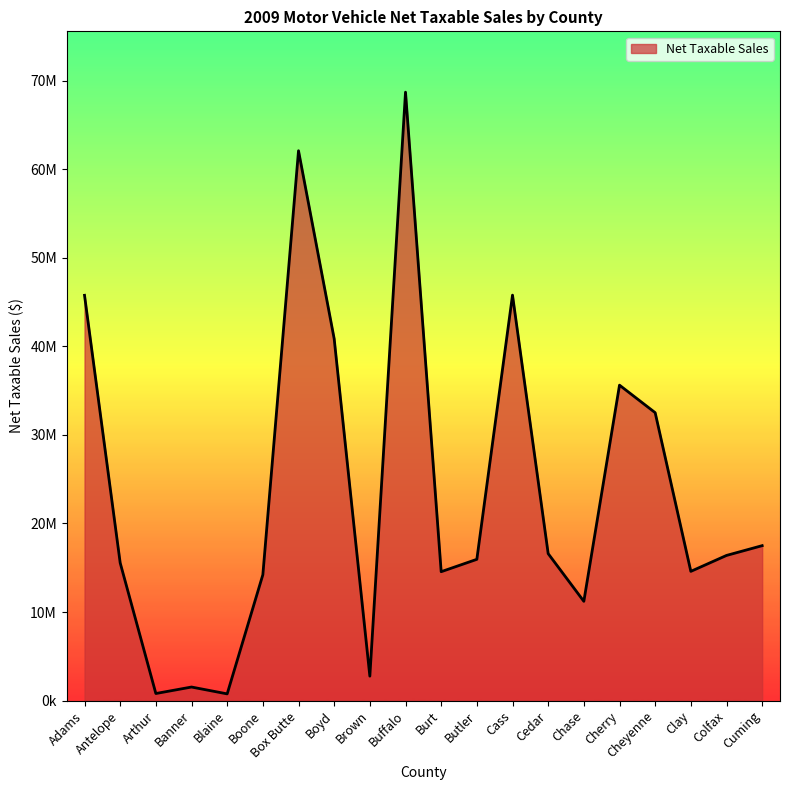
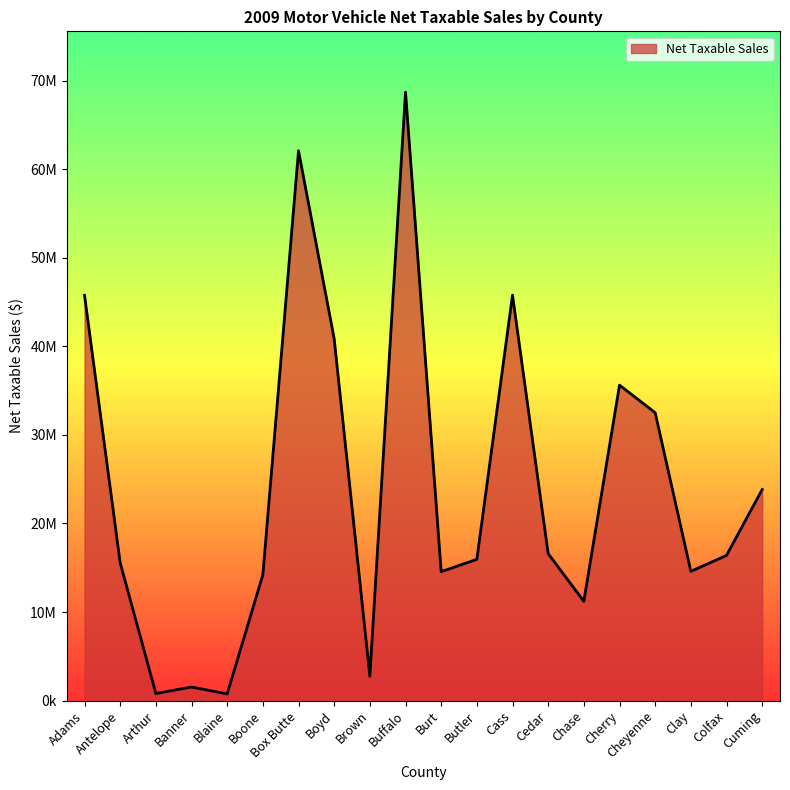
  {
    "Adams": 46000000,
    "Antelope": 16000000,
    "Arthur": 1000000,
    "Banner": 2000000,
    "Blaine": 1000000,
    "Boone": 14000000,
    "Box Butte": 62000000,
    "Boyd": 41000000,
    "Brown": 3000000,
    "Buffalo": 69000000,
    "Burt": 15000000,
    "Butler": 16000000,
    "Cass": 46000000,
    "Cedar": 17000000,
    "Chase": 11000000,
    "Cherry": 36000000,
    "Cheyenne": 33000000,
    "Clay": 15000000,
    "Colfax": 16000000,
-   "Cuming": 17000000
+   "Cuming": 24000000
  }
